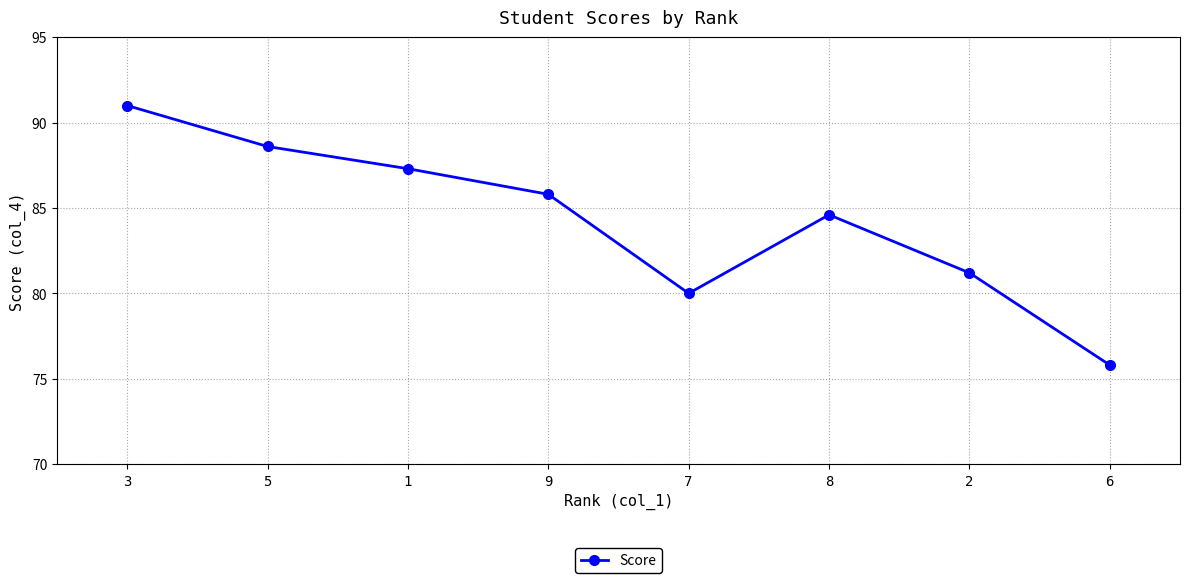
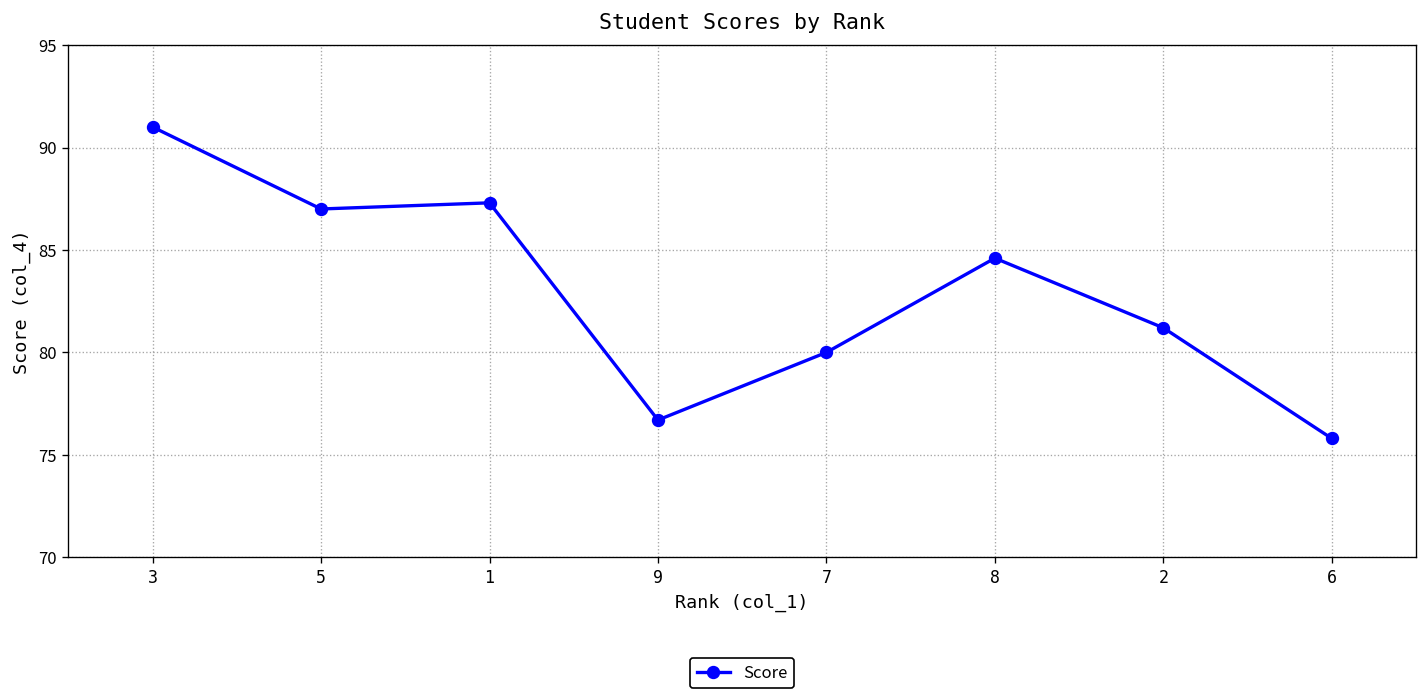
  {
    "3": 91.0,
-   "5": 88.6,
+   "5": 87.0,
    "1": 87.3,
-   "9": 85.8,
+   "9": 76.7,
    "7": 80.0,
    "8": 84.6,
    "2": 81.2,
    "6": 75.8
  }
